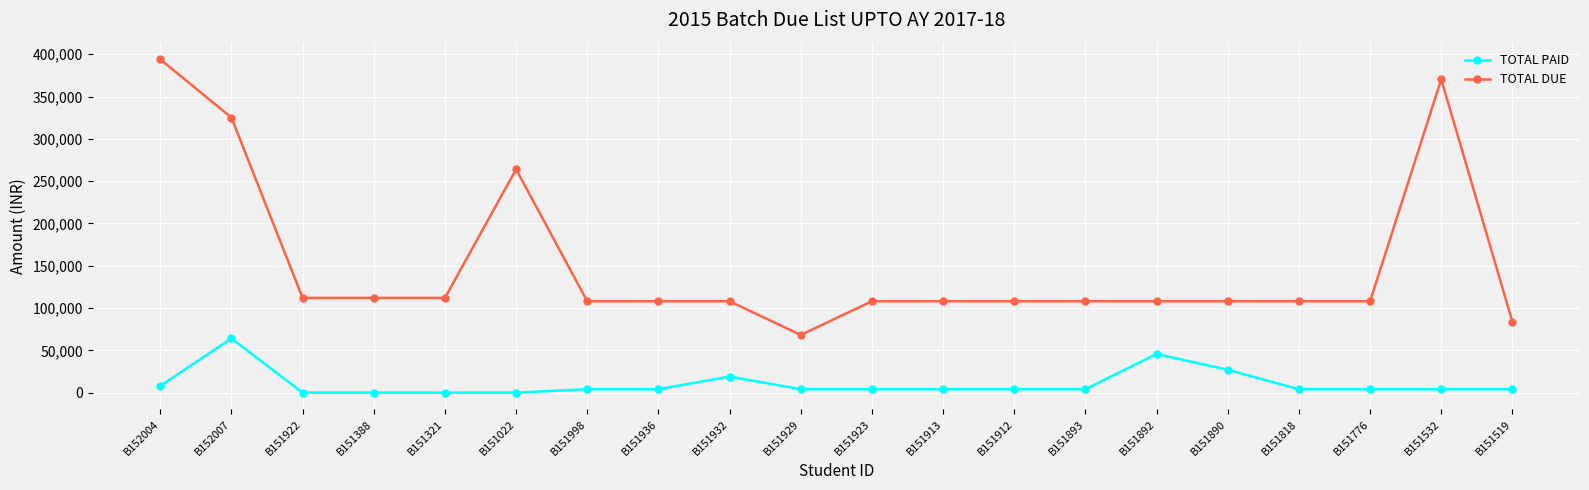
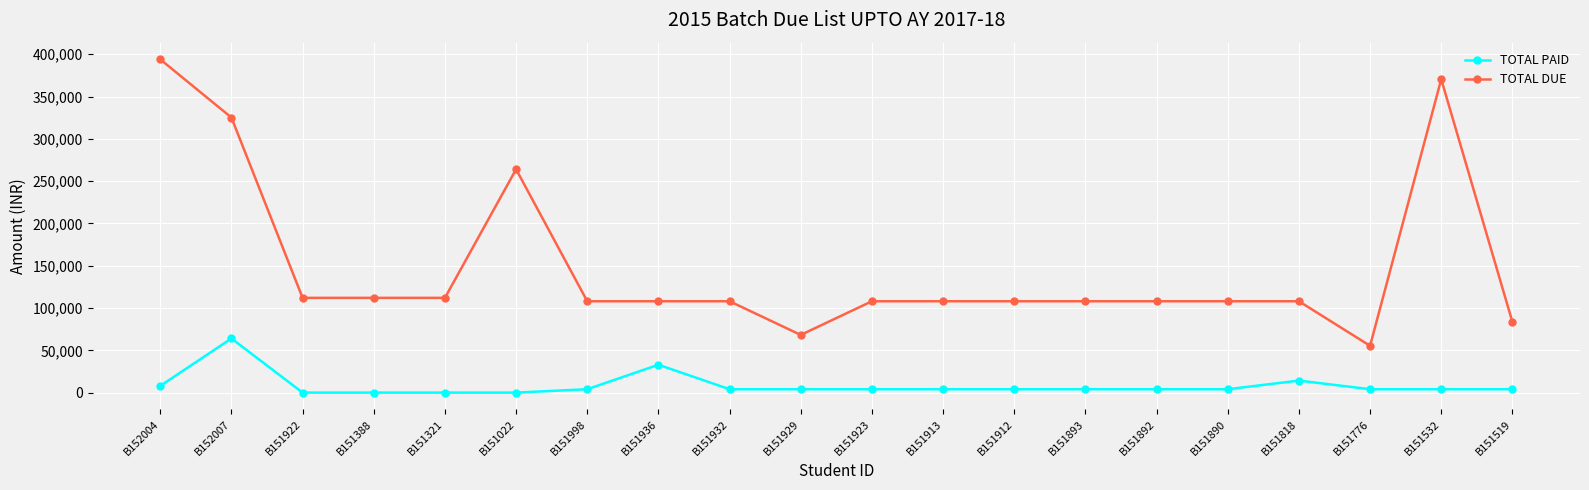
  {
    "TOTAL PAID": {
      "B152004": "10,000",
      "B152007": "60,000",
      "B151922": "0",
      "B151388": "0",
      "B151321": "0",
      "B151022": "0",
      "B151998": "0",
-     "B151936": "0",
-     "B151932": "20,000",
+     "B151936": "30,000",
+     "B151932": "0",
      "B151929": "0",
      "B151923": "0",
      "B151913": "0",
      "B151912": "0",
      "B151893": "0",
-     "B151892": "50,000",
-     "B151890": "30,000",
-     "B151818": "0",
+     "B151892": "0",
+     "B151890": "0",
+     "B151818": "10,000",
      "B151776": "0",
      "B151532": "0",
      "B151519": "0"
    },
    "TOTAL DUE": {
      "B152004": "390,000",
      "B152007": "330,000",
      "B151922": "110,000",
      "B151388": "110,000",
      "B151321": "110,000",
      "B151022": "260,000",
      "B151998": "110,000",
      "B151936": "110,000",
      "B151932": "110,000",
      "B151929": "70,000",
      "B151923": "110,000",
      "B151913": "110,000",
      "B151912": "110,000",
      "B151893": "110,000",
      "B151892": "110,000",
      "B151890": "110,000",
      "B151818": "110,000",
-     "B151776": "110,000",
+     "B151776": "60,000",
      "B151532": "370,000",
      "B151519": "80,000"
    }
  }
